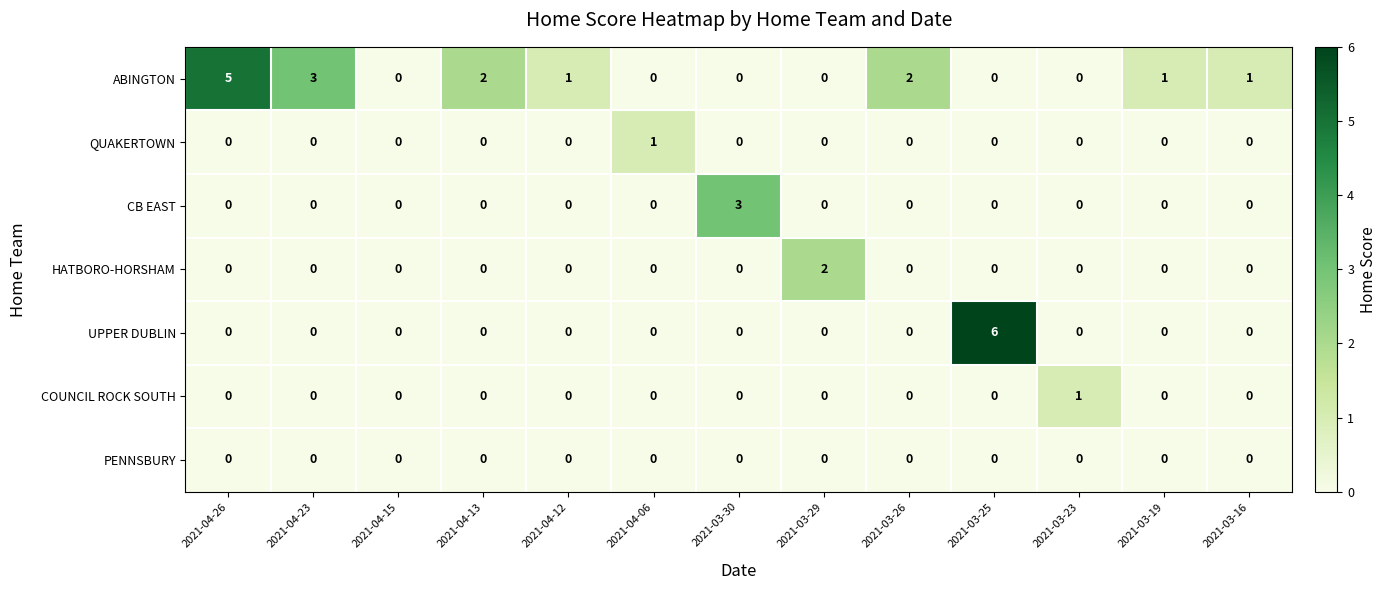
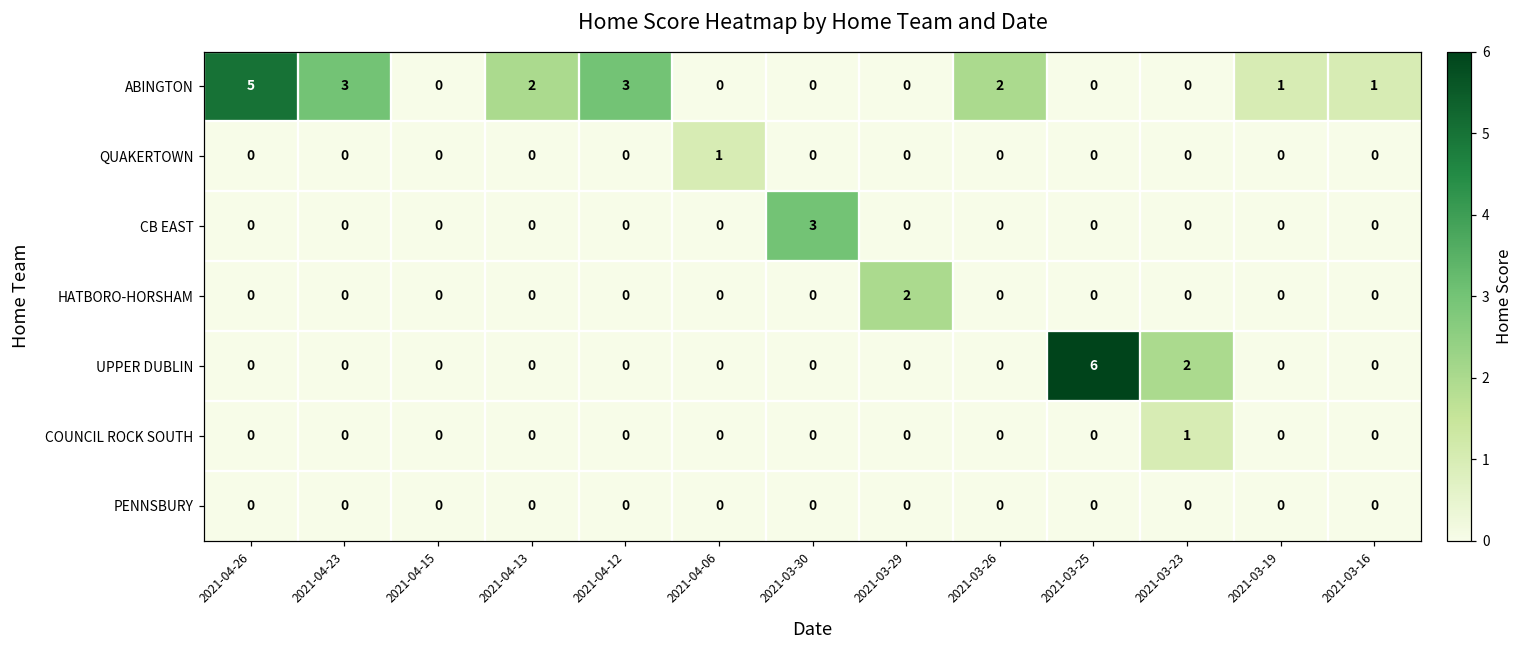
  {
    "ABINGTON": {
      "2021-04-26": 5,
      "2021-04-23": 3,
      "2021-04-15": 0,
      "2021-04-13": 2,
-     "2021-04-12": 1,
+     "2021-04-12": 3,
      "2021-04-06": 0,
      "2021-03-30": 0,
      "2021-03-29": 0,
      "2021-03-26": 2,
      "2021-03-25": 0,
      "2021-03-23": 0,
      "2021-03-19": 1,
      "2021-03-16": 1
    },
    "QUAKERTOWN": {
      "2021-04-26": 0,
      "2021-04-23": 0,
      "2021-04-15": 0,
      "2021-04-13": 0,
      "2021-04-12": 0,
      "2021-04-06": 1,
      "2021-03-30": 0,
      "2021-03-29": 0,
      "2021-03-26": 0,
      "2021-03-25": 0,
      "2021-03-23": 0,
      "2021-03-19": 0,
      "2021-03-16": 0
    },
    "CB EAST": {
      "2021-04-26": 0,
      "2021-04-23": 0,
      "2021-04-15": 0,
      "2021-04-13": 0,
      "2021-04-12": 0,
      "2021-04-06": 0,
      "2021-03-30": 3,
      "2021-03-29": 0,
      "2021-03-26": 0,
      "2021-03-25": 0,
      "2021-03-23": 0,
      "2021-03-19": 0,
      "2021-03-16": 0
    },
    "HATBORO-HORSHAM": {
      "2021-04-26": 0,
      "2021-04-23": 0,
      "2021-04-15": 0,
      "2021-04-13": 0,
      "2021-04-12": 0,
      "2021-04-06": 0,
      "2021-03-30": 0,
      "2021-03-29": 2,
      "2021-03-26": 0,
      "2021-03-25": 0,
      "2021-03-23": 0,
      "2021-03-19": 0,
      "2021-03-16": 0
    },
    "UPPER DUBLIN": {
      "2021-04-26": 0,
      "2021-04-23": 0,
      "2021-04-15": 0,
      "2021-04-13": 0,
      "2021-04-12": 0,
      "2021-04-06": 0,
      "2021-03-30": 0,
      "2021-03-29": 0,
      "2021-03-26": 0,
      "2021-03-25": 6,
-     "2021-03-23": 0,
+     "2021-03-23": 2,
      "2021-03-19": 0,
      "2021-03-16": 0
    },
    "COUNCIL ROCK SOUTH": {
      "2021-04-26": 0,
      "2021-04-23": 0,
      "2021-04-15": 0,
      "2021-04-13": 0,
      "2021-04-12": 0,
      "2021-04-06": 0,
      "2021-03-30": 0,
      "2021-03-29": 0,
      "2021-03-26": 0,
      "2021-03-25": 0,
      "2021-03-23": 1,
      "2021-03-19": 0,
      "2021-03-16": 0
    },
    "PENNSBURY": {
      "2021-04-26": 0,
      "2021-04-23": 0,
      "2021-04-15": 0,
      "2021-04-13": 0,
      "2021-04-12": 0,
      "2021-04-06": 0,
      "2021-03-30": 0,
      "2021-03-29": 0,
      "2021-03-26": 0,
      "2021-03-25": 0,
      "2021-03-23": 0,
      "2021-03-19": 0,
      "2021-03-16": 0
    }
  }
